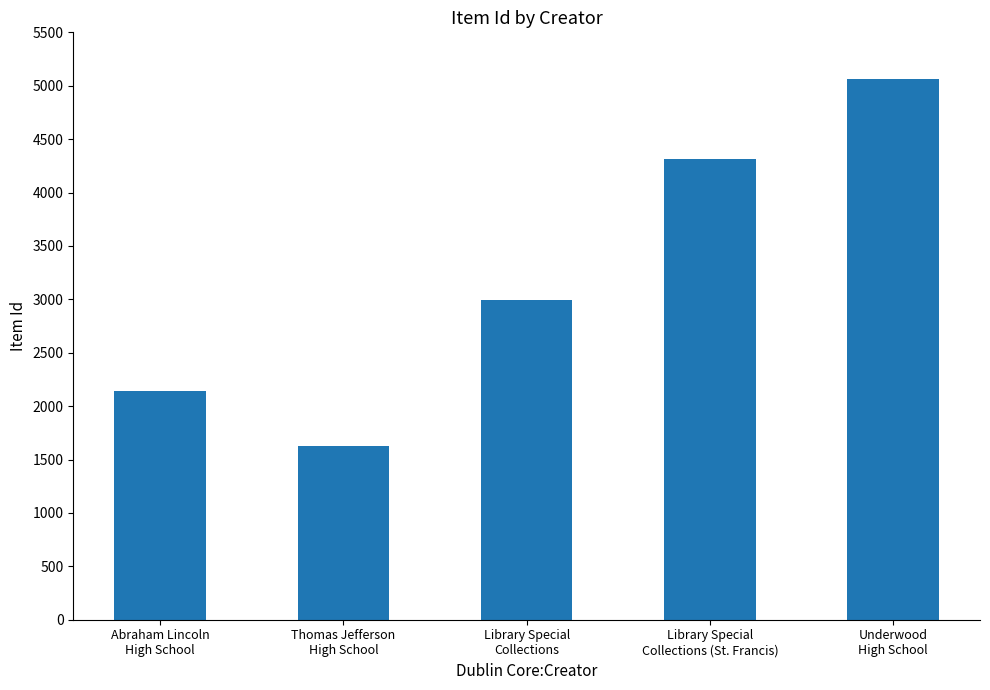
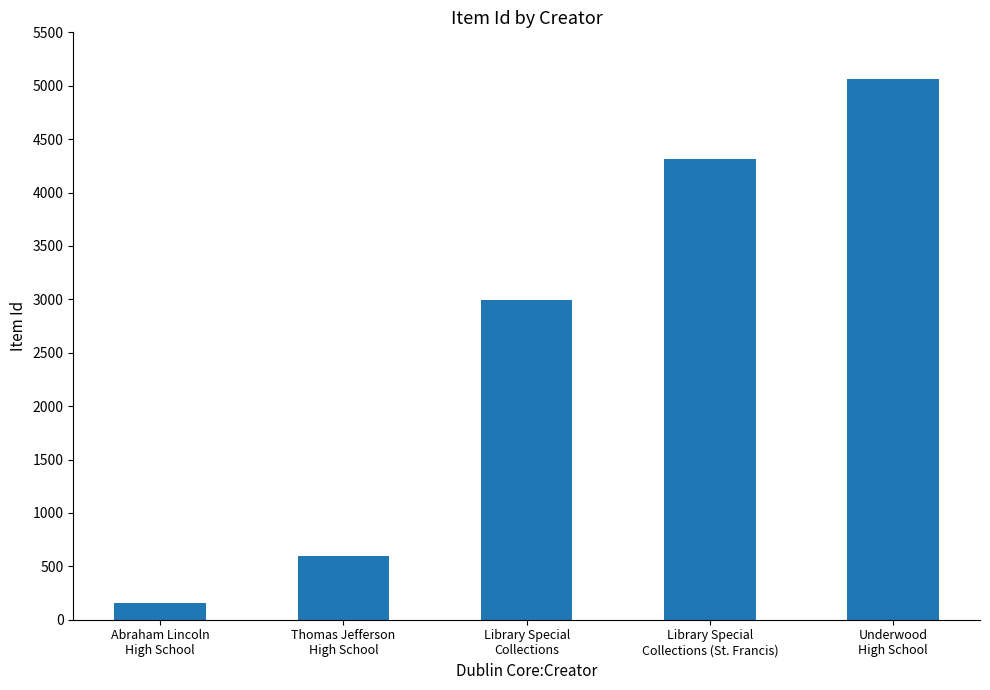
  {
-   "Abraham Lincoln High School": 2140,
-   "Thomas Jefferson High School": 1630,
+   "Abraham Lincoln High School": 160,
+   "Thomas Jefferson High School": 600,
    "Library Special Collections": 3000,
    "Library Special Collections (St. Francis)": 4310,
    "Underwood High School": 5070
  }
